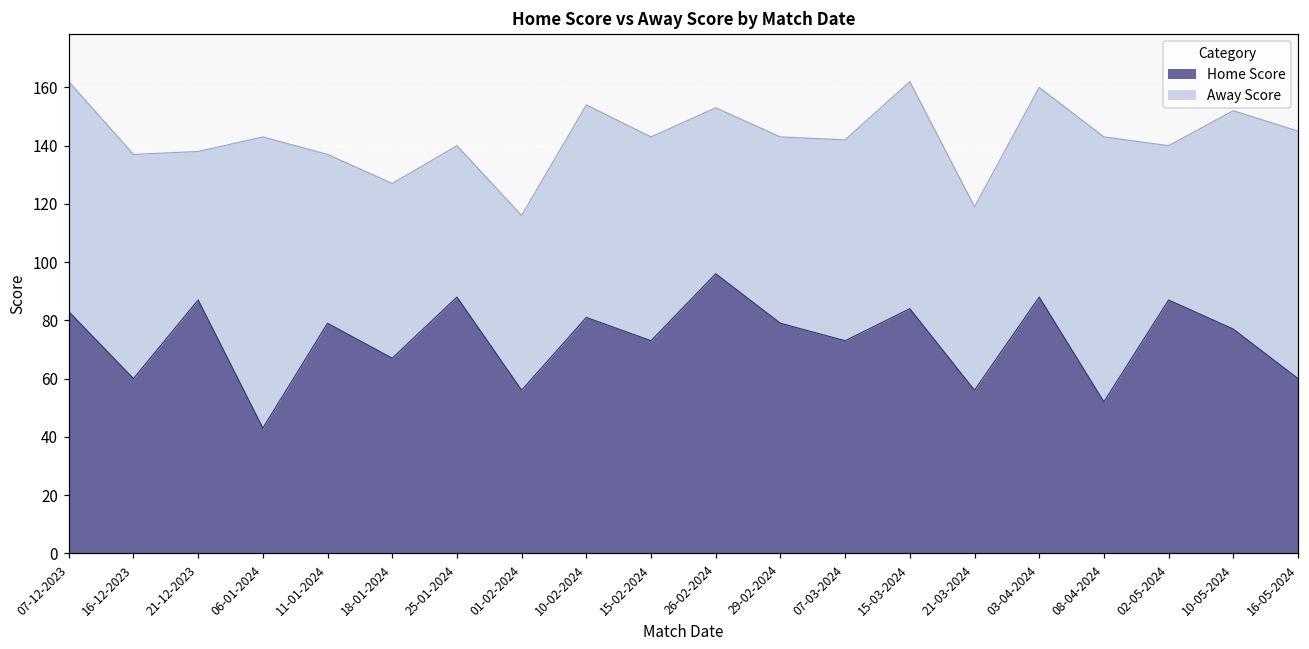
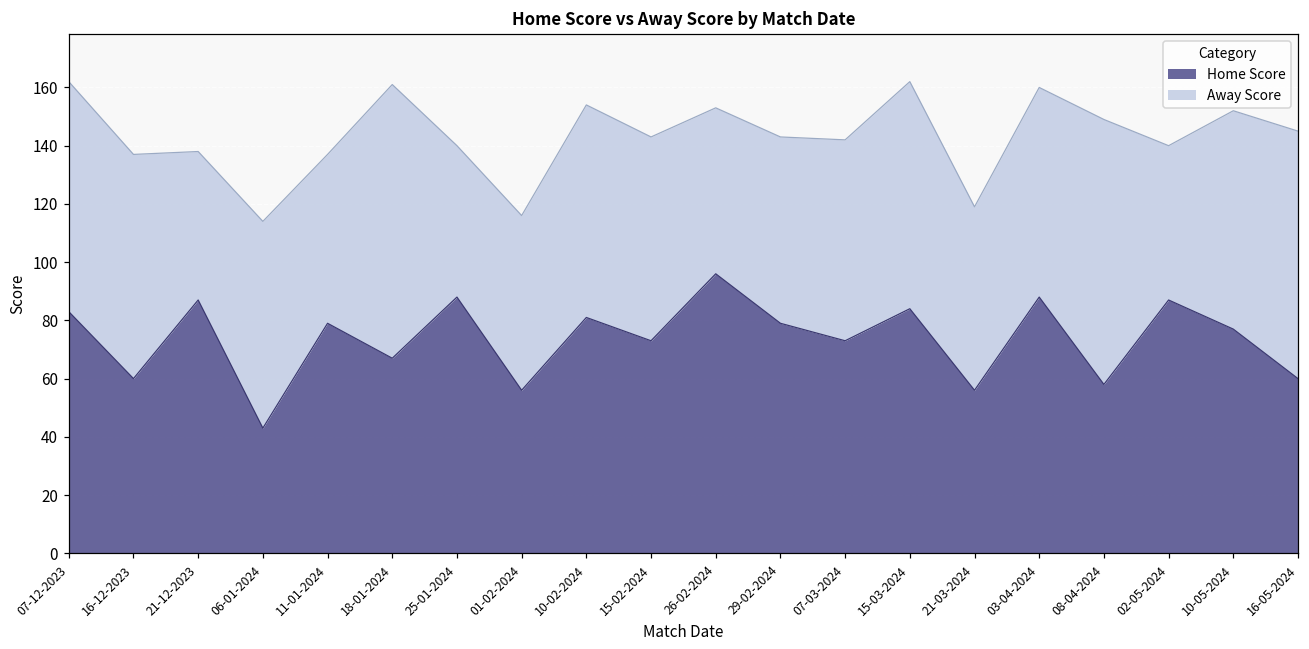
  {
    "Home Score": {
      "07-12-2023": 83,
      "16-12-2023": 60,
      "21-12-2023": 87,
      "06-01-2024": 43,
      "11-01-2024": 79,
      "18-01-2024": 67,
      "25-01-2024": 88,
      "01-02-2024": 56,
      "10-02-2024": 81,
      "15-02-2024": 73,
      "26-02-2024": 96,
      "29-02-2024": 79,
      "07-03-2024": 73,
      "15-03-2024": 84,
      "21-03-2024": 56,
      "03-04-2024": 88,
-     "08-04-2024": 52,
+     "08-04-2024": 58,
      "02-05-2024": 87,
      "10-05-2024": 77,
      "16-05-2024": 60
    },
    "Away Score": {
      "07-12-2023": 79,
      "16-12-2023": 77,
      "21-12-2023": 51,
-     "06-01-2024": 100,
+     "06-01-2024": 71,
      "11-01-2024": 58,
-     "18-01-2024": 60,
+     "18-01-2024": 94,
      "25-01-2024": 52,
      "01-02-2024": 60,
      "10-02-2024": 73,
      "15-02-2024": 70,
      "26-02-2024": 57,
      "29-02-2024": 64,
      "07-03-2024": 69,
      "15-03-2024": 78,
      "21-03-2024": 63,
      "03-04-2024": 72,
      "08-04-2024": 91,
      "02-05-2024": 53,
      "10-05-2024": 75,
      "16-05-2024": 85
    }
  }
